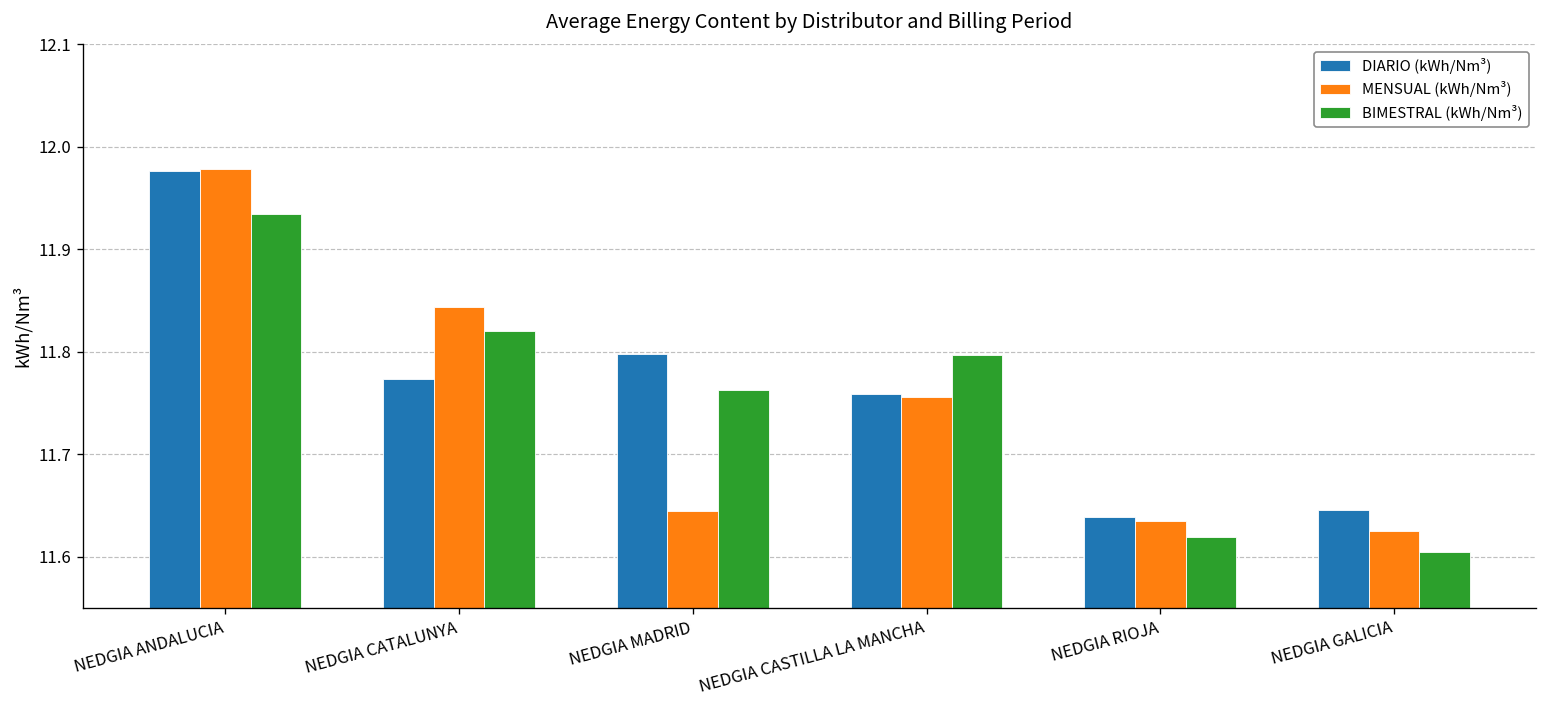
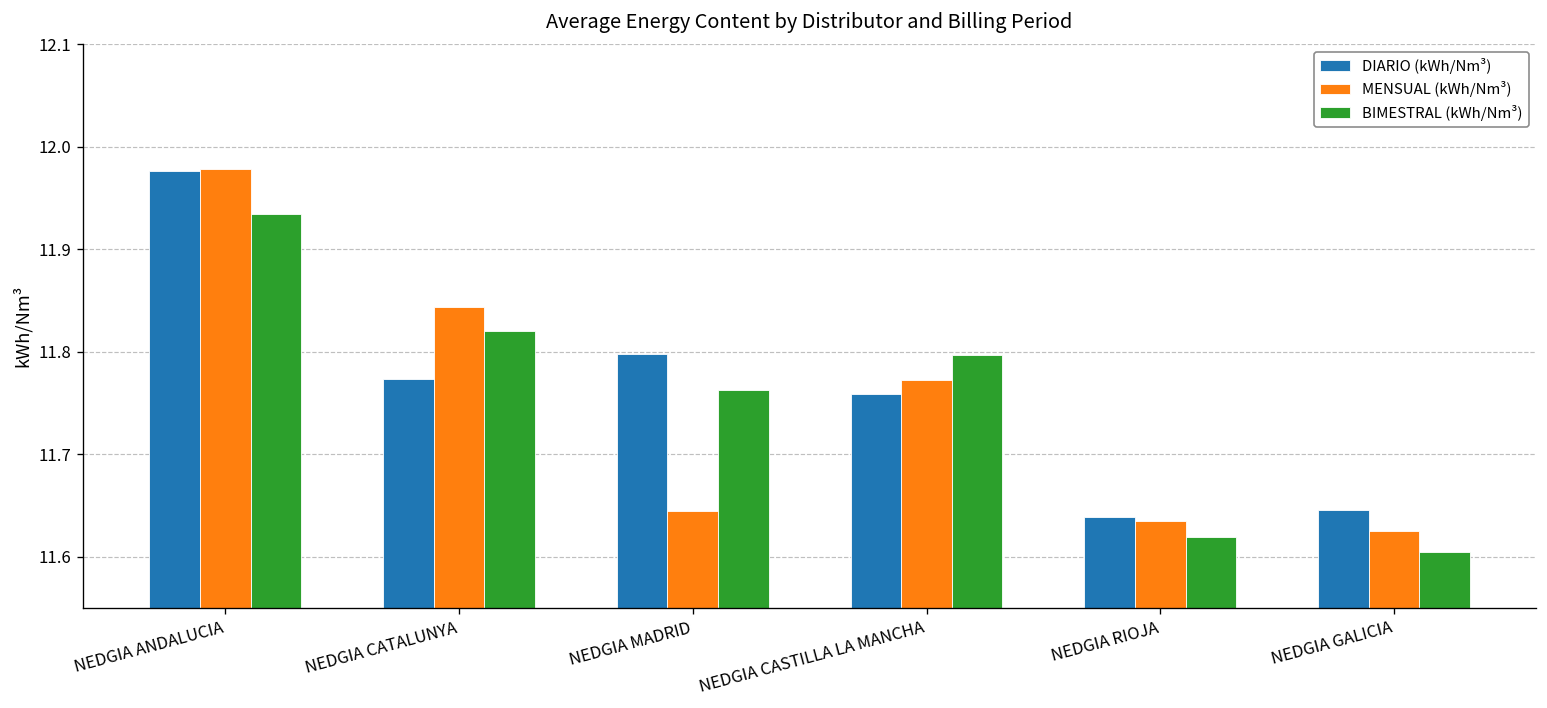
  {
    "DIARIO (kWh/Nm³)": {
      "NEDGIA ANDALUCIA": 11.98,
      "NEDGIA CATALUNYA": 11.77,
      "NEDGIA MADRID": 11.80,
      "NEDGIA CASTILLA LA MANCHA": 11.76,
      "NEDGIA RIOJA": 11.64,
      "NEDGIA GALICIA": 11.65
    },
    "MENSUAL (kWh/Nm³)": {
      "NEDGIA ANDALUCIA": 11.98,
      "NEDGIA CATALUNYA": 11.84,
      "NEDGIA MADRID": 11.65,
-     "NEDGIA CASTILLA LA MANCHA": 11.76,
+     "NEDGIA CASTILLA LA MANCHA": 11.77,
      "NEDGIA RIOJA": 11.64,
      "NEDGIA GALICIA": 11.63
    },
    "BIMESTRAL (kWh/Nm³)": {
      "NEDGIA ANDALUCIA": 11.93,
      "NEDGIA CATALUNYA": 11.82,
      "NEDGIA MADRID": 11.76,
      "NEDGIA CASTILLA LA MANCHA": 11.80,
      "NEDGIA RIOJA": 11.62,
      "NEDGIA GALICIA": 11.61
    }
  }
